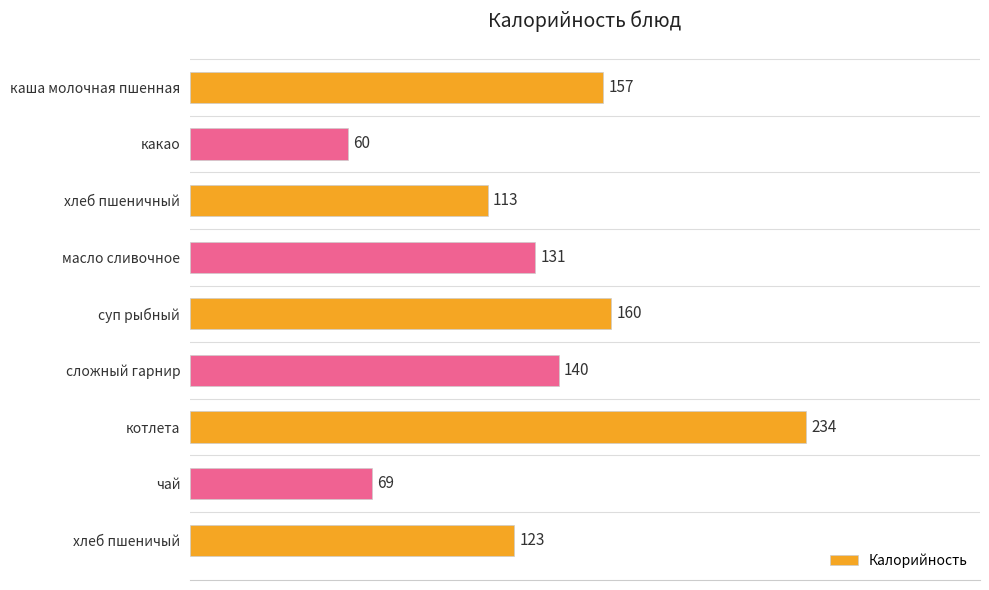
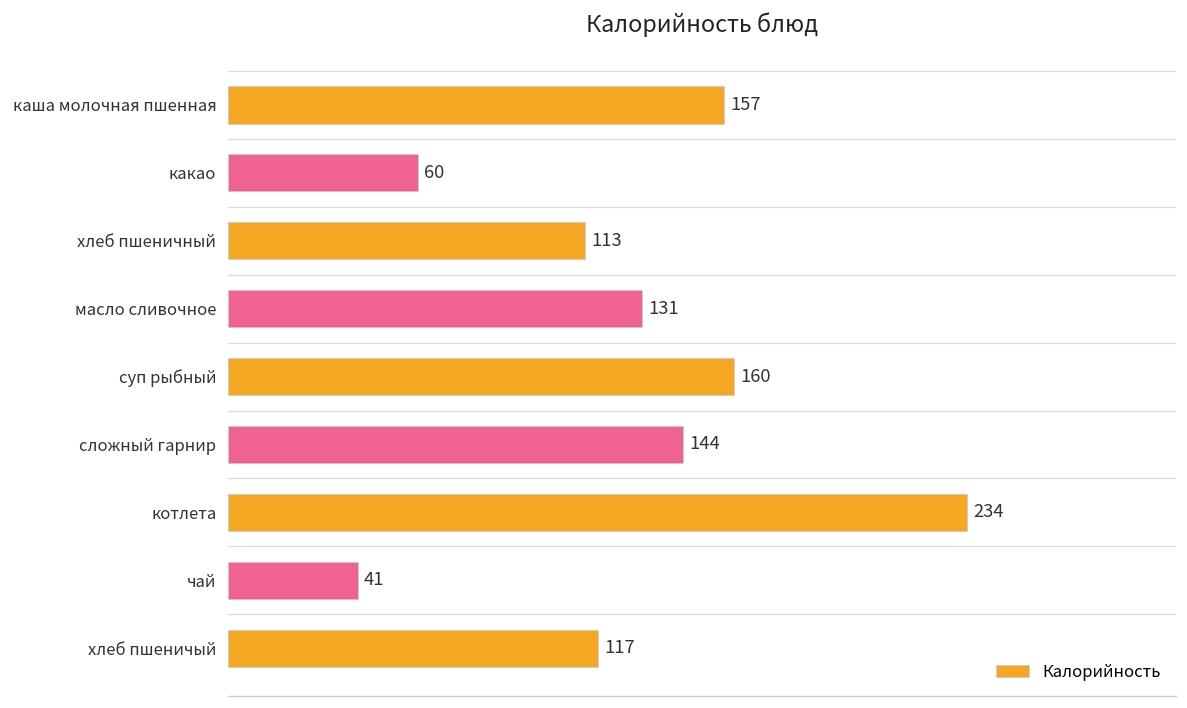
  {
    "каша молочная пшенная": 157,
    "какао": 60,
    "хлеб пшеничный": 113,
    "масло сливочное": 131,
    "суп рыбный": 160,
-   "сложный гарнир": 140,
+   "сложный гарнир": 144,
    "котлета": 234,
-   "чай": 69,
-   "хлеб пшеничый": 123
+   "чай": 41,
+   "хлеб пшеничый": 117
  }
